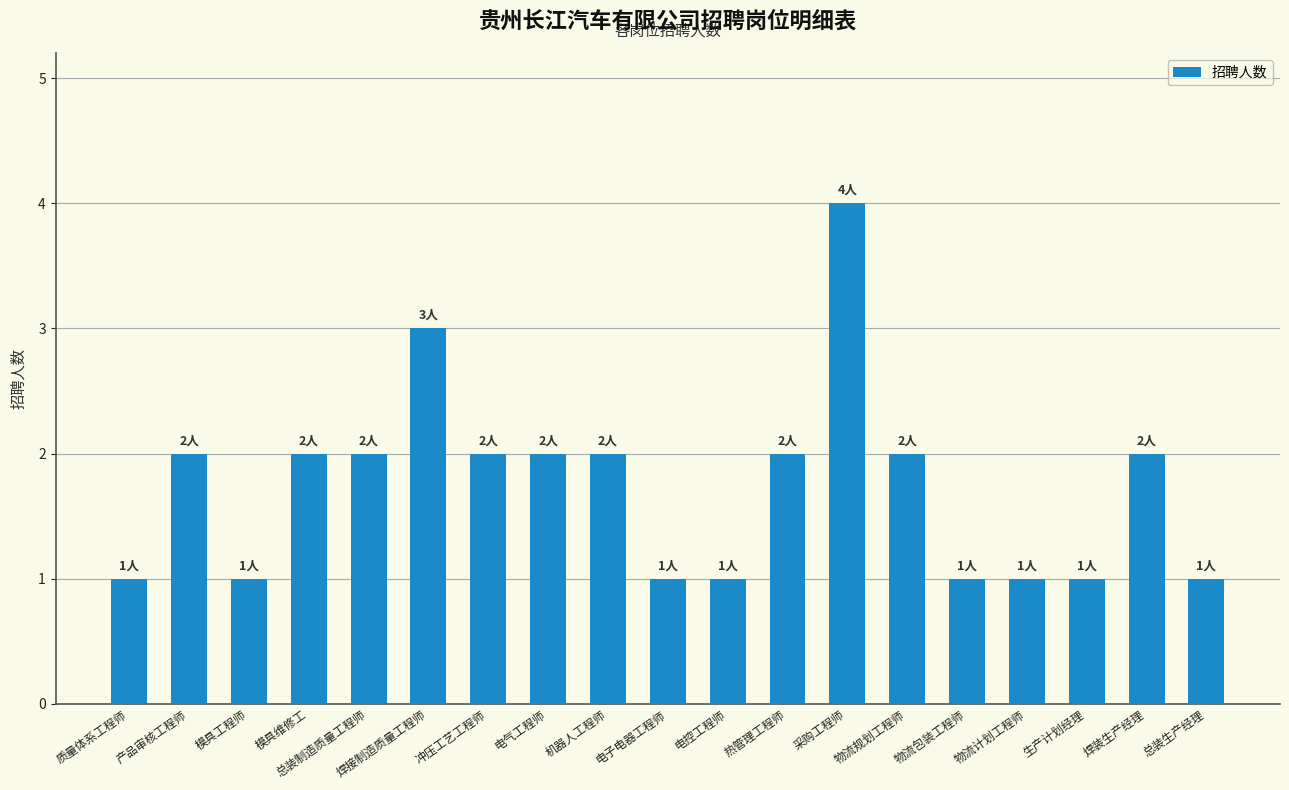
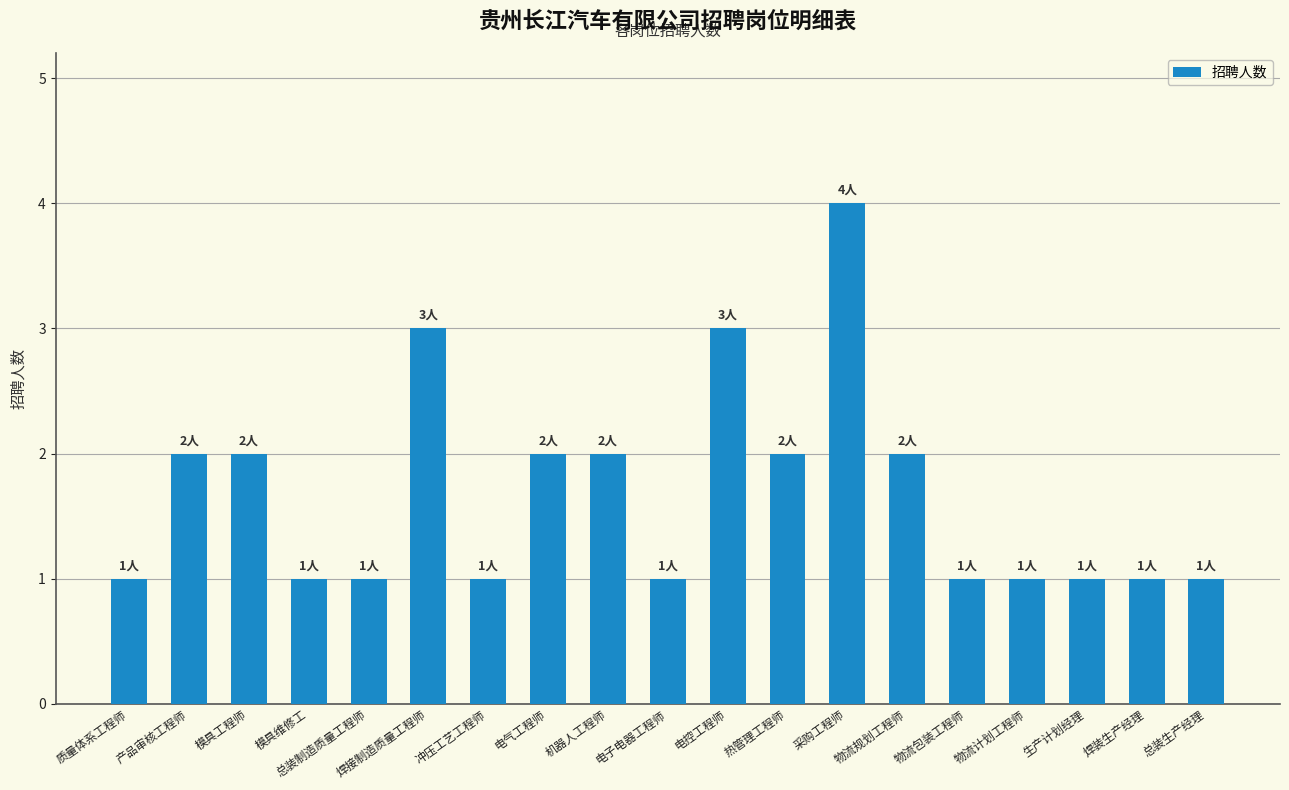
  {
    "质量体系工程师": "1人",
    "产品审核工程师": "2人",
-   "模具工程师": "1人",
-   "模具维修工": "2人",
-   "总装制造质量工程师": "2人",
+   "模具工程师": "2人",
+   "模具维修工": "1人",
+   "总装制造质量工程师": "1人",
    "焊接制造质量工程师": "3人",
-   "冲压工艺工程师": "2人",
+   "冲压工艺工程师": "1人",
    "电气工程师": "2人",
    "机器人工程师": "2人",
    "电子电器工程师": "1人",
-   "电控工程师": "1人",
+   "电控工程师": "3人",
    "热管理工程师": "2人",
    "采购工程师": "4人",
    "物流规划工程师": "2人",
    "物流包装工程师": "1人",
    "物流计划工程师": "1人",
    "生产计划经理": "1人",
-   "焊装生产经理": "2人",
+   "焊装生产经理": "1人",
    "总装生产经理": "1人"
  }
